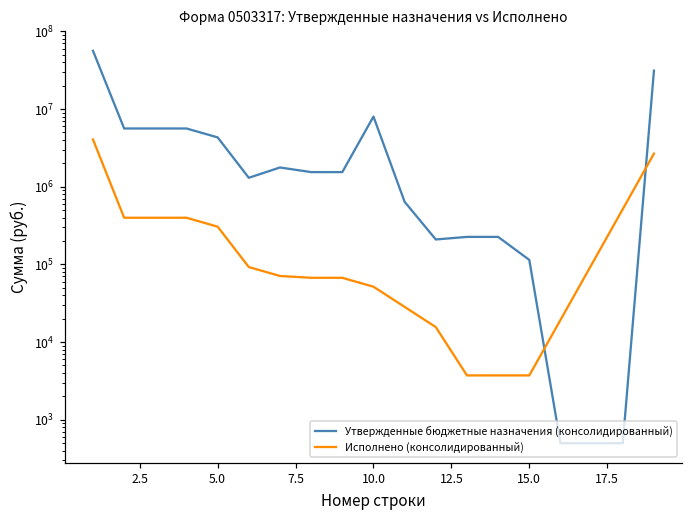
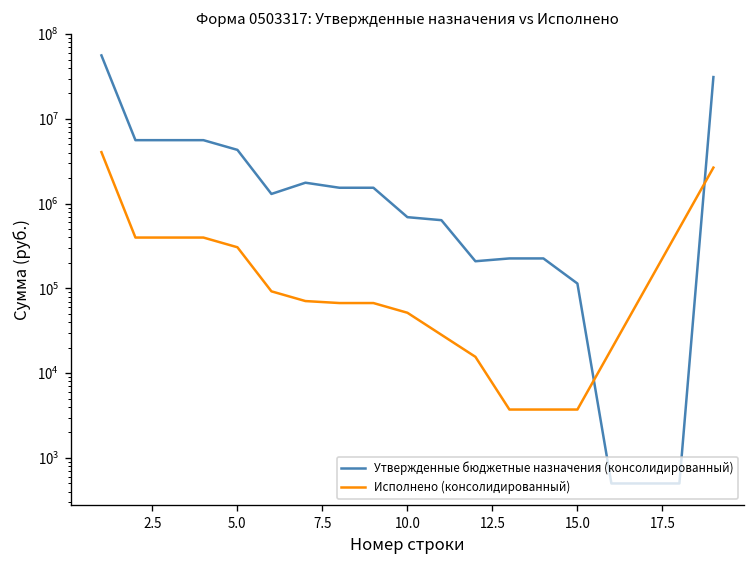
  {
    "Утвержденные бюджетные назначения (консолидированный)": {
      "5.0": 4000000,
-     "10.0": 8000000,
+     "10.0": 700000,
      "15.0": 110000
    },
    "Исполнено (консолидированный)": {
      "5.0": 310000,
      "10.0": 50000,
      "15.0": 4000
    }
  }
